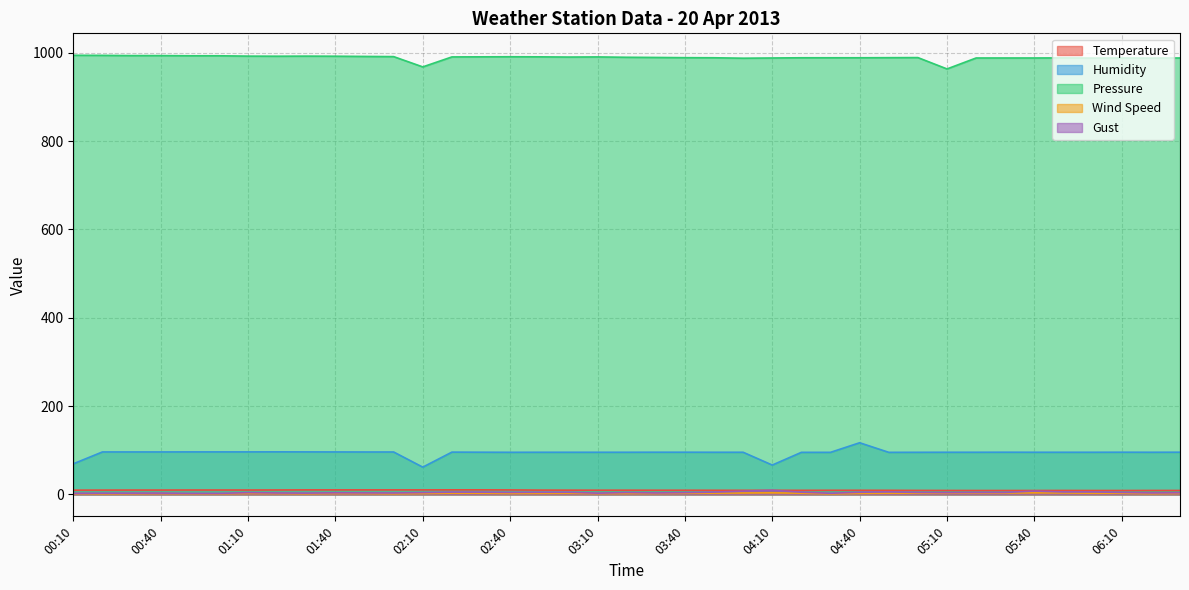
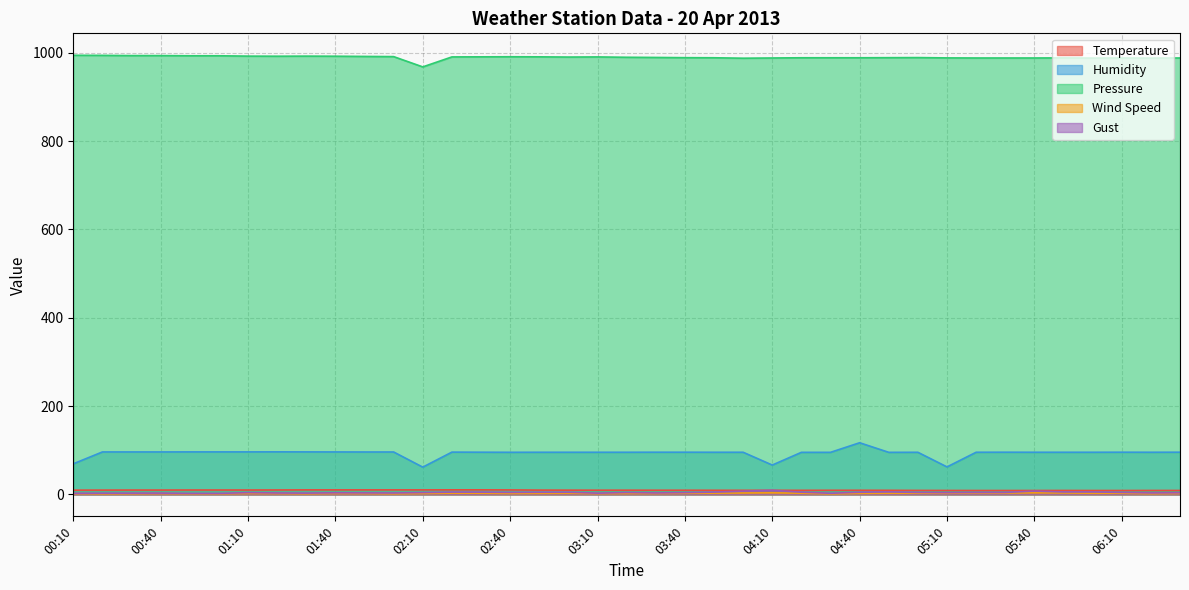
  {
    "Temperature": {
      "00:10": 10,
      "00:40": 10,
      "01:10": 10,
      "01:40": 10,
      "02:10": 10,
      "03:10": 10
    },
    "Humidity": {
      "00:10": 70,
      "00:40": 100,
      "01:10": 100,
      "01:40": 100,
      "02:10": 60,
      "02:40": 100,
      "03:10": 100,
      "03:40": 100,
      "04:10": 70,
      "04:40": 120,
-     "05:10": 100,
+     "05:10": 60,
      "05:40": 100,
      "06:10": 100
    },
    "Pressure": {
      "00:10": 990,
      "00:40": 990,
      "01:10": 990,
      "01:40": 990,
      "02:10": 970,
      "02:40": 990,
      "03:10": 990,
      "03:40": 990,
      "04:10": 990,
      "04:40": 990,
-     "05:10": 960,
+     "05:10": 990,
      "05:40": 990
    }
  }
